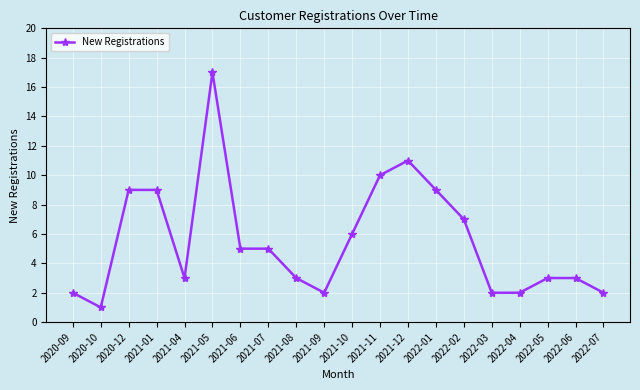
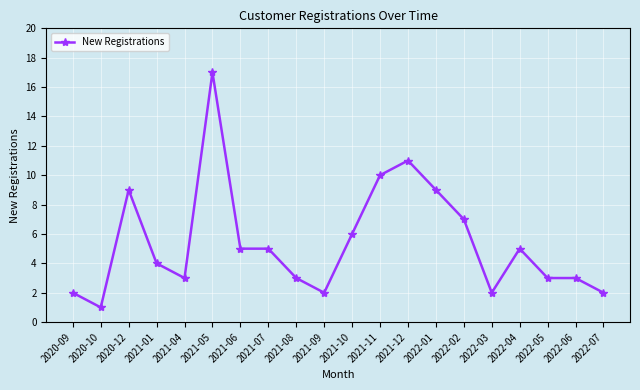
  {
    "2020-09": 2,
    "2020-10": 1,
    "2020-12": 9,
-   "2021-01": 9,
+   "2021-01": 4,
    "2021-04": 3,
    "2021-05": 17,
    "2021-06": 5,
    "2021-07": 5,
    "2021-08": 3,
    "2021-09": 2,
    "2021-10": 6,
    "2021-11": 10,
    "2021-12": 11,
    "2022-01": 9,
    "2022-02": 7,
    "2022-03": 2,
-   "2022-04": 2,
+   "2022-04": 5,
    "2022-05": 3,
    "2022-06": 3,
    "2022-07": 2
  }
